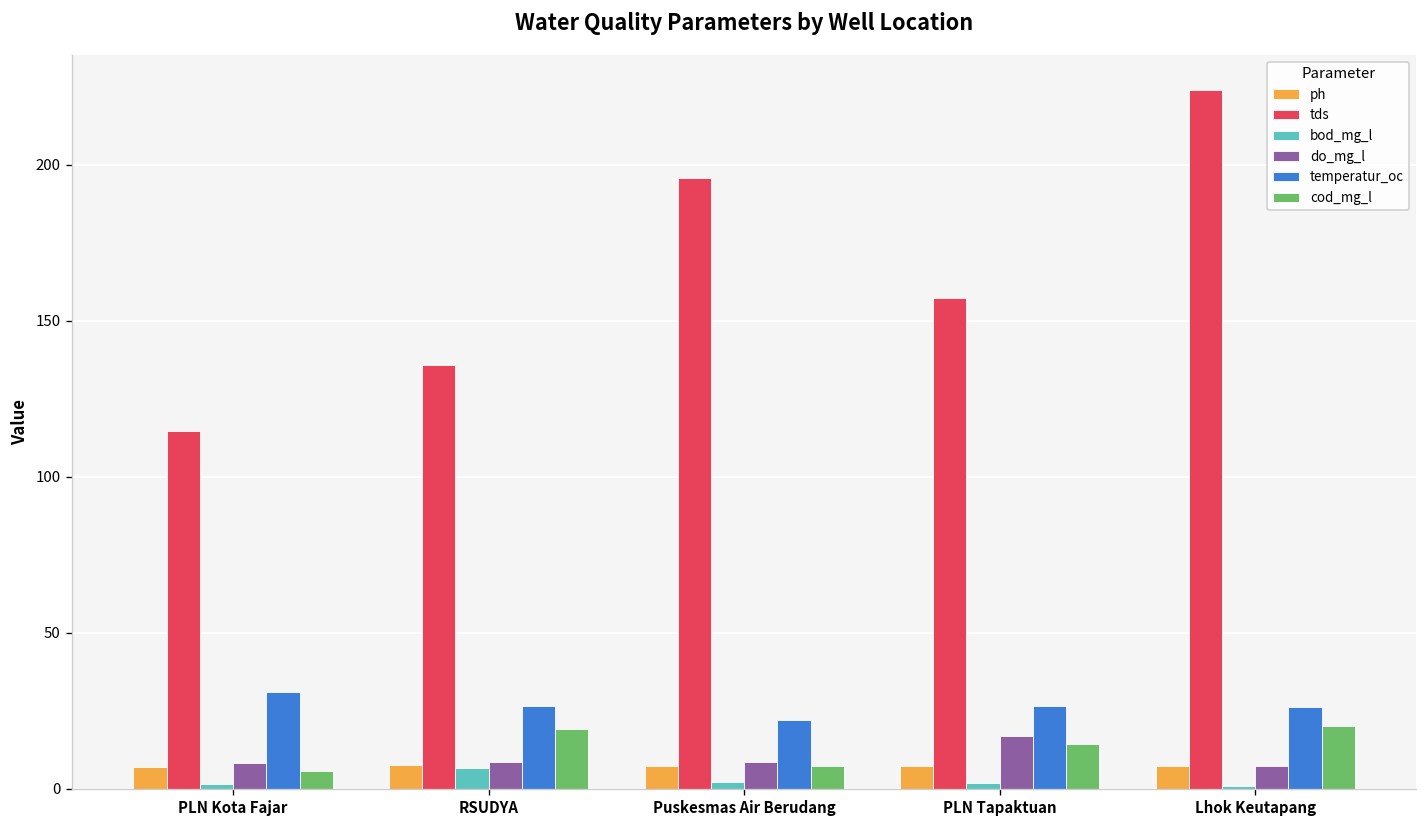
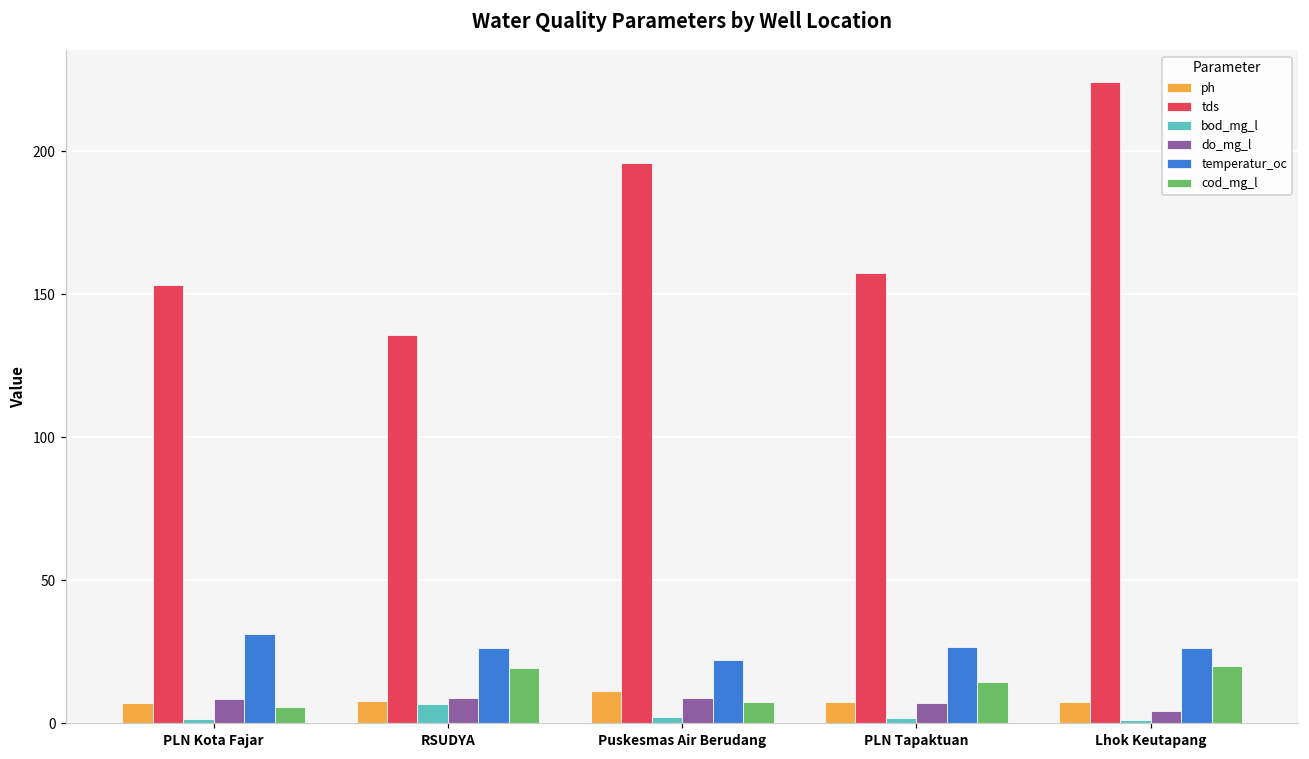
  {
    "ph": {
      "PLN Kota Fajar": 7,
      "RSUDYA": 8,
-     "Puskesmas Air Berudang": 7,
+     "Puskesmas Air Berudang": 11,
      "PLN Tapaktuan": 7,
      "Lhok Keutapang": 7
    },
    "tds": {
-     "PLN Kota Fajar": 115,
+     "PLN Kota Fajar": 153,
      "RSUDYA": 136,
      "Puskesmas Air Berudang": 196,
      "PLN Tapaktuan": 157,
      "Lhok Keutapang": 224
    },
    "bod_mg_l": {
      "PLN Kota Fajar": 2,
      "RSUDYA": 7,
      "Puskesmas Air Berudang": 2,
      "PLN Tapaktuan": 2
    },
    "do_mg_l": {
      "PLN Kota Fajar": 8,
      "RSUDYA": 9,
      "Puskesmas Air Berudang": 9,
-     "PLN Tapaktuan": 17,
-     "Lhok Keutapang": 7
+     "PLN Tapaktuan": 7,
+     "Lhok Keutapang": 4
    },
    "temperatur_oc": {
      "PLN Kota Fajar": 31,
      "RSUDYA": 26,
      "Puskesmas Air Berudang": 22,
      "PLN Tapaktuan": 27,
      "Lhok Keutapang": 26
    },
    "cod_mg_l": {
      "PLN Kota Fajar": 6,
      "RSUDYA": 19,
      "Puskesmas Air Berudang": 7,
      "PLN Tapaktuan": 14,
      "Lhok Keutapang": 20
    }
  }
